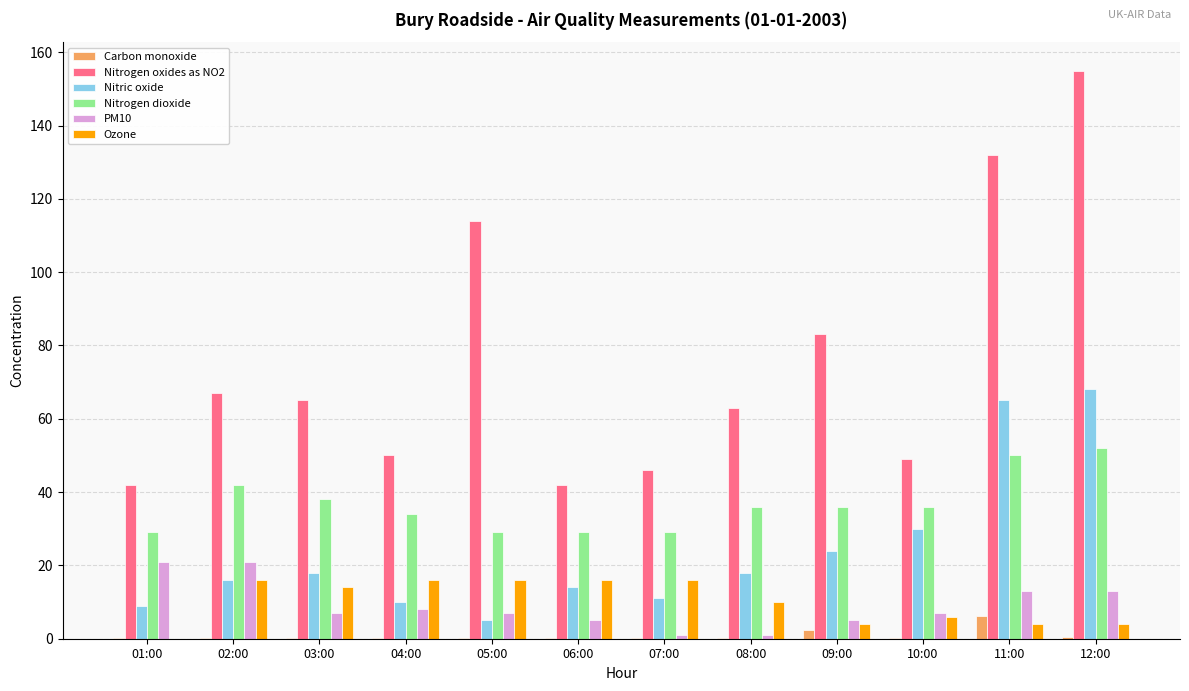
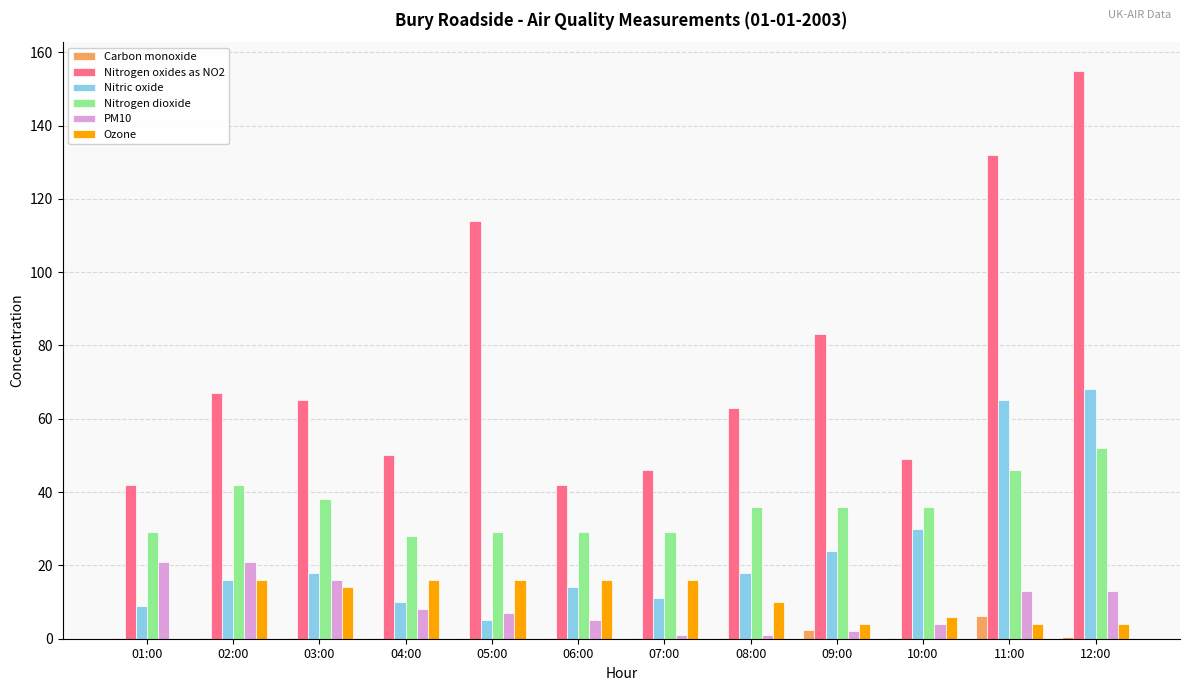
  {
    "Carbon monoxide": {
      "09:00": 3,
      "11:00": 6
    },
    "Nitrogen oxides as NO2": {
      "01:00": 42,
      "02:00": 67,
      "03:00": 65,
      "04:00": 50,
      "05:00": 114,
      "06:00": 42,
      "07:00": 46,
      "08:00": 63,
      "09:00": 83,
      "10:00": 49,
      "11:00": 132,
      "12:00": 155
    },
    "Nitric oxide": {
      "01:00": 9,
      "02:00": 16,
      "03:00": 18,
      "04:00": 10,
      "05:00": 5,
      "06:00": 14,
      "07:00": 11,
      "08:00": 18,
      "09:00": 24,
      "10:00": 30,
      "11:00": 65,
      "12:00": 68
    },
    "Nitrogen dioxide": {
      "01:00": 29,
      "02:00": 42,
      "03:00": 38,
-     "04:00": 34,
+     "04:00": 28,
      "05:00": 29,
      "06:00": 29,
      "07:00": 29,
      "08:00": 36,
      "09:00": 36,
      "10:00": 36,
-     "11:00": 50,
+     "11:00": 46,
      "12:00": 52
    },
    "PM10": {
      "01:00": 21,
      "02:00": 21,
-     "03:00": 7,
+     "03:00": 16,
      "04:00": 8,
      "05:00": 7,
      "06:00": 5,
      "07:00": 1,
      "08:00": 1,
-     "09:00": 5,
-     "10:00": 7,
+     "09:00": 2,
+     "10:00": 4,
      "11:00": 13,
      "12:00": 13
    },
    "Ozone": {
      "01:00": 0,
      "02:00": 16,
      "03:00": 14,
      "04:00": 16,
      "05:00": 16,
      "06:00": 16,
      "07:00": 16,
      "08:00": 10,
      "09:00": 4,
      "10:00": 6,
      "11:00": 4,
      "12:00": 4
    }
  }
